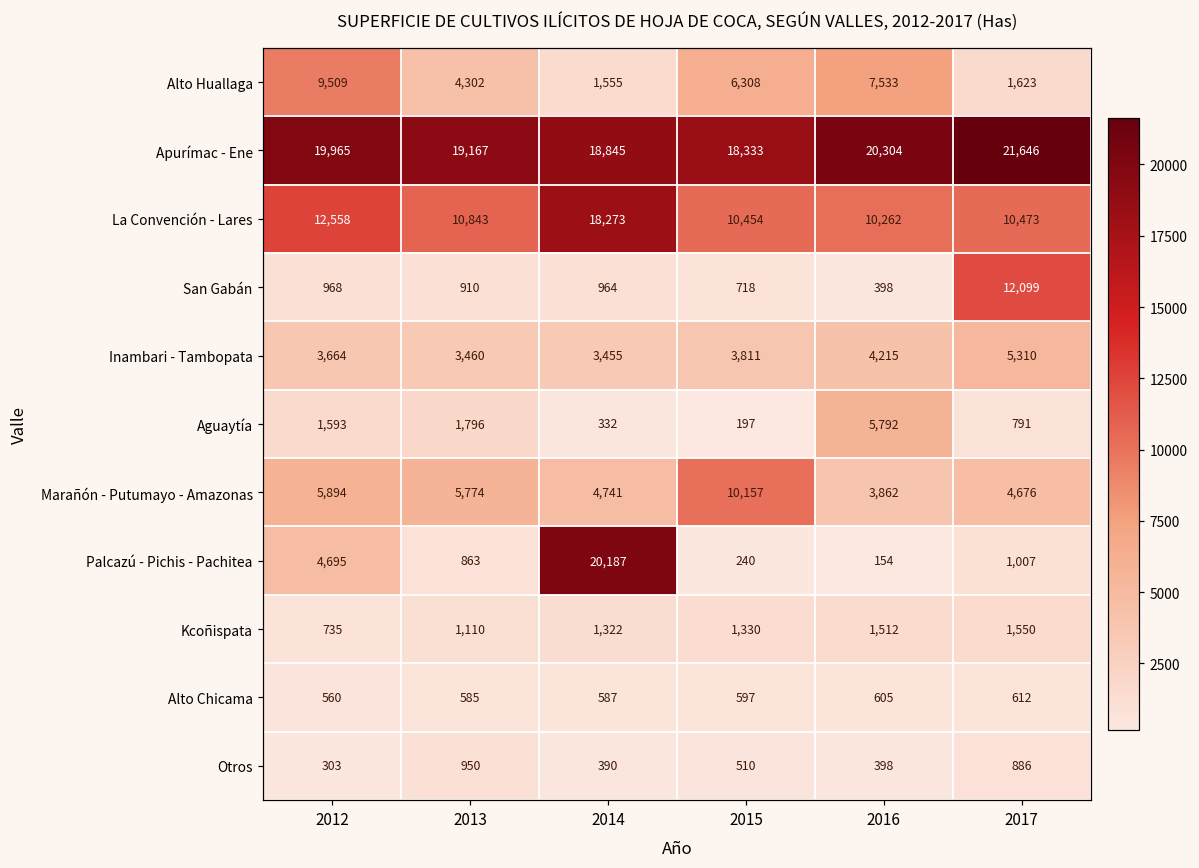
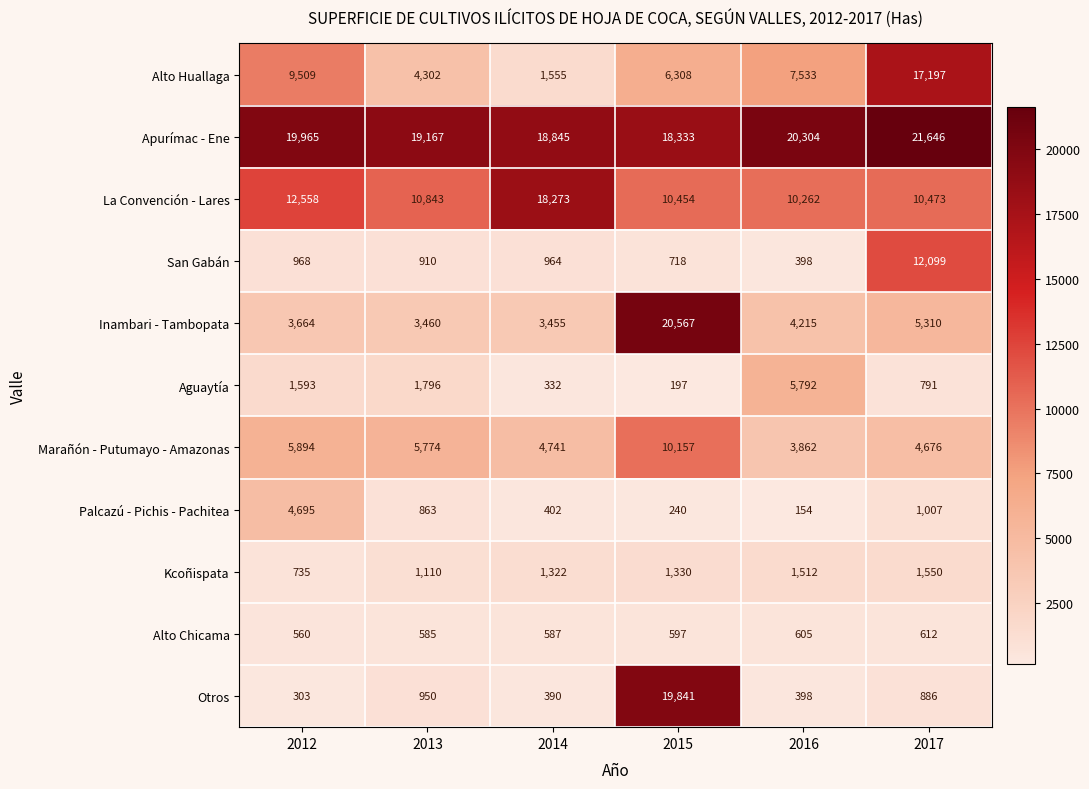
  {
    "Alto Huallaga": {
      "2012": "9,509",
      "2013": "4,302",
      "2014": "1,555",
      "2015": "6,308",
      "2016": "7,533",
-     "2017": "1,623"
+     "2017": "17,197"
    },
    "Apurímac - Ene": {
      "2012": "19,965",
      "2013": "19,167",
      "2014": "18,845",
      "2015": "18,333",
      "2016": "20,304",
      "2017": "21,646"
    },
    "La Convención - Lares": {
      "2012": "12,558",
      "2013": "10,843",
      "2014": "18,273",
      "2015": "10,454",
      "2016": "10,262",
      "2017": "10,473"
    },
    "San Gabán": {
      "2012": "968",
      "2013": "910",
      "2014": "964",
      "2015": "718",
      "2016": "398",
      "2017": "12,099"
    },
    "Inambari - Tambopata": {
      "2012": "3,664",
      "2013": "3,460",
      "2014": "3,455",
-     "2015": "3,811",
+     "2015": "20,567",
      "2016": "4,215",
      "2017": "5,310"
    },
    "Aguaytía": {
      "2012": "1,593",
      "2013": "1,796",
      "2014": "332",
      "2015": "197",
      "2016": "5,792",
      "2017": "791"
    },
    "Marañón - Putumayo - Amazonas": {
      "2012": "5,894",
      "2013": "5,774",
      "2014": "4,741",
      "2015": "10,157",
      "2016": "3,862",
      "2017": "4,676"
    },
    "Palcazú - Pichis - Pachitea": {
      "2012": "4,695",
      "2013": "863",
-     "2014": "20,187",
+     "2014": "402",
      "2015": "240",
      "2016": "154",
      "2017": "1,007"
    },
    "Kcoñispata": {
      "2012": "735",
      "2013": "1,110",
      "2014": "1,322",
      "2015": "1,330",
      "2016": "1,512",
      "2017": "1,550"
    },
    "Alto Chicama": {
      "2012": "560",
      "2013": "585",
      "2014": "587",
      "2015": "597",
      "2016": "605",
      "2017": "612"
    },
    "Otros": {
      "2012": "303",
      "2013": "950",
      "2014": "390",
-     "2015": "510",
+     "2015": "19,841",
      "2016": "398",
      "2017": "886"
    }
  }
